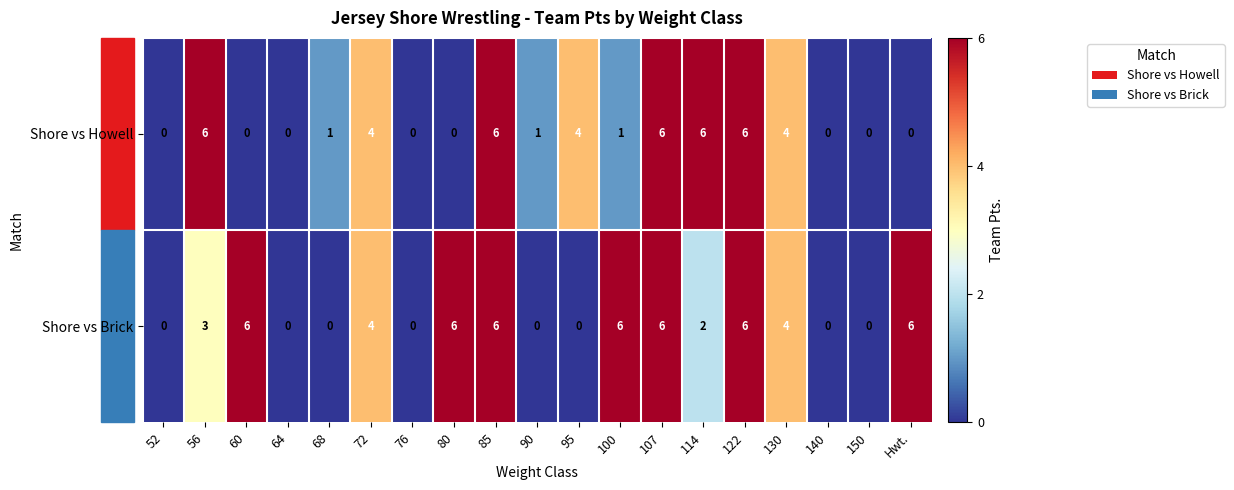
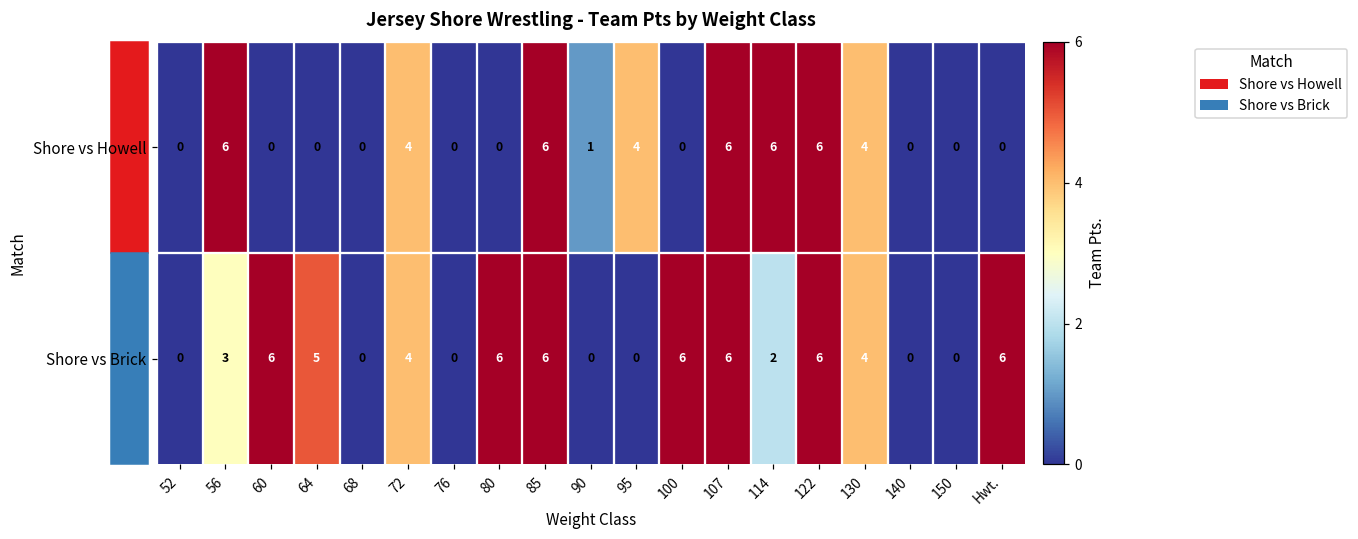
  {
    "Shore vs Howell": {
      "52": 0,
      "56": 6,
      "60": 0,
      "64": 0,
-     "68": 1,
+     "68": 0,
      "72": 4,
      "76": 0,
      "80": 0,
      "85": 6,
      "90": 1,
      "95": 4,
-     "100": 1,
+     "100": 0,
      "107": 6,
      "114": 6,
      "122": 6,
      "130": 4,
      "140": 0,
      "150": 0,
      "Hwt.": 0
    },
    "Shore vs Brick": {
      "52": 0,
      "56": 3,
      "60": 6,
-     "64": 0,
+     "64": 5,
      "68": 0,
      "72": 4,
      "76": 0,
      "80": 6,
      "85": 6,
      "90": 0,
      "95": 0,
      "100": 6,
      "107": 6,
      "114": 2,
      "122": 6,
      "130": 4,
      "140": 0,
      "150": 0,
      "Hwt.": 6
    }
  }
